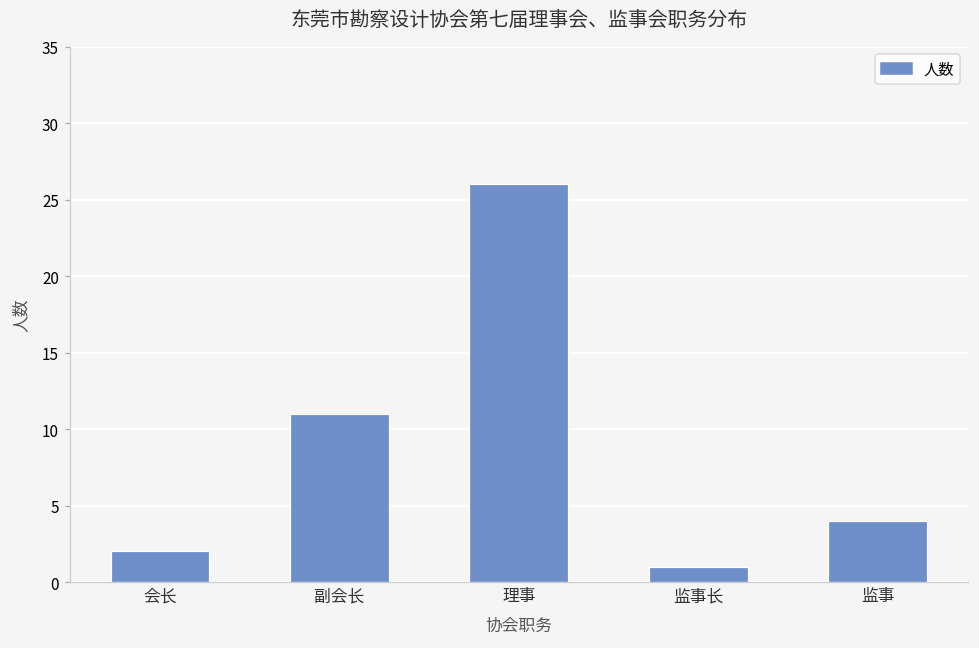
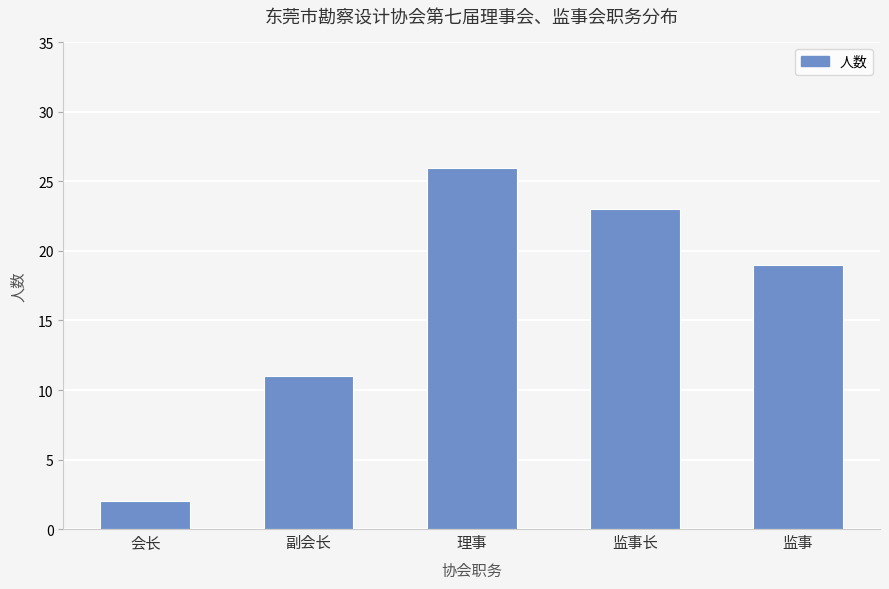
  {
    "会长": 2,
    "副会长": 11,
    "理事": 26,
-   "监事长": 1,
-   "监事": 4
+   "监事长": 23,
+   "监事": 19
  }
